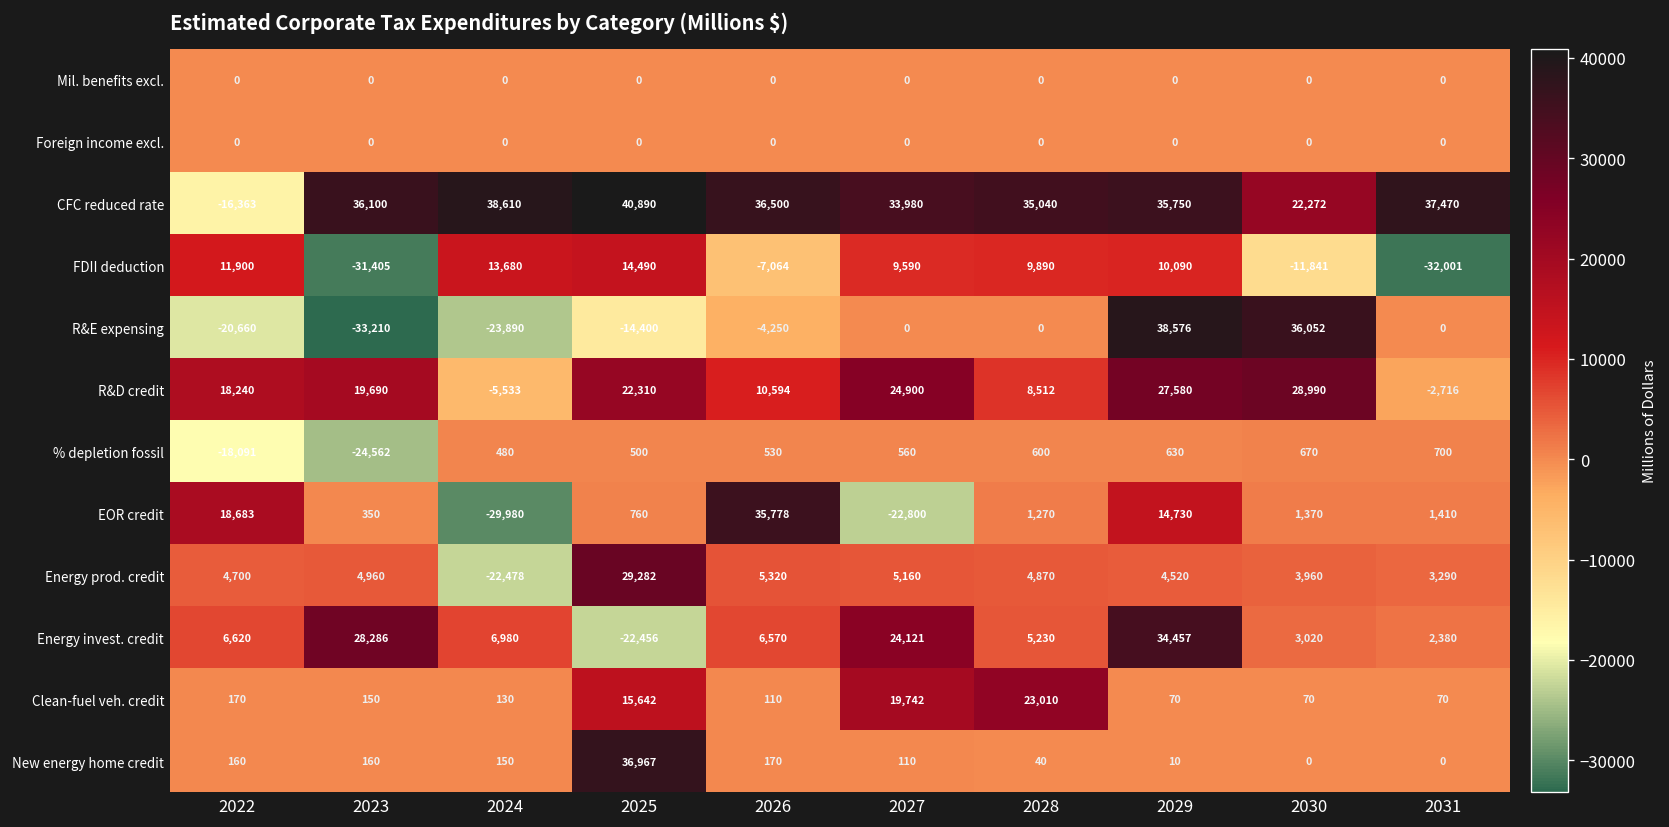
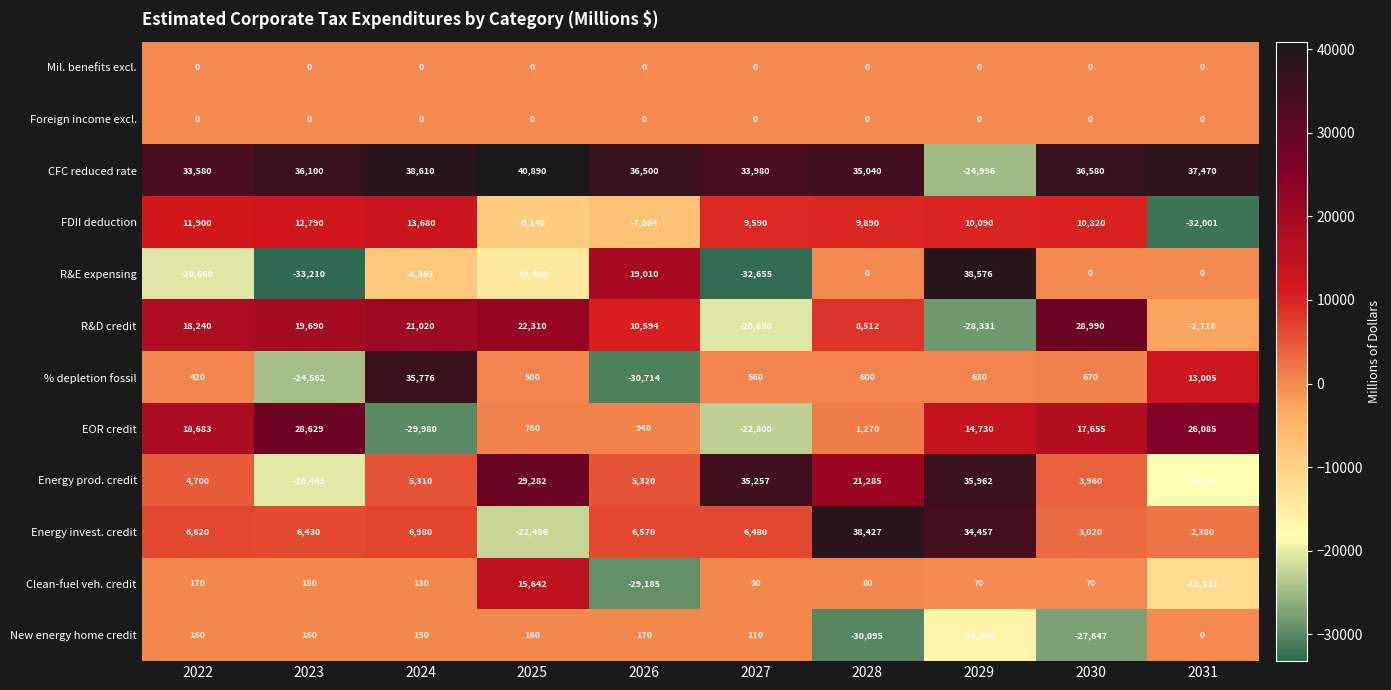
  {
    "Mil. benefits excl.": {
      "2022": "0",
      "2023": "0",
      "2024": "0",
      "2025": "0",
      "2026": "0",
      "2027": "0",
      "2028": "0",
      "2029": "0",
      "2030": "0",
      "2031": "0"
    },
    "Foreign income excl.": {
      "2022": "0",
      "2023": "0",
      "2024": "0",
      "2025": "0",
      "2026": "0",
      "2027": "0",
      "2028": "0",
      "2029": "0",
      "2030": "0",
      "2031": "0"
    },
    "CFC reduced rate": {
-     "2022": "-16,363",
+     "2022": "33,580",
      "2023": "36,100",
      "2024": "38,610",
      "2025": "40,890",
      "2026": "36,500",
      "2027": "33,980",
      "2028": "35,040",
-     "2029": "35,750",
-     "2030": "22,272",
+     "2029": "-24,996",
+     "2030": "36,580",
      "2031": "37,470"
    },
    "FDII deduction": {
      "2022": "11,900",
-     "2023": "-31,405",
+     "2023": "12,790",
      "2024": "13,680",
-     "2025": "14,490",
+     "2025": "-9,148",
      "2026": "-7,064",
      "2027": "9,590",
      "2028": "9,890",
      "2029": "10,090",
-     "2030": "-11,841",
+     "2030": "10,320",
      "2031": "-32,001"
    },
    "R&E expensing": {
      "2022": "-20,660",
      "2023": "-33,210",
-     "2024": "-23,890",
+     "2024": "-8,363",
      "2025": "-14,400",
-     "2026": "-4,250",
-     "2027": "0",
+     "2026": "19,010",
+     "2027": "-32,655",
      "2028": "0",
      "2029": "38,576",
-     "2030": "36,052",
+     "2030": "0",
      "2031": "0"
    },
    "R&D credit": {
      "2022": "18,240",
      "2023": "19,690",
-     "2024": "-5,533",
+     "2024": "21,020",
      "2025": "22,310",
      "2026": "10,594",
-     "2027": "24,900",
+     "2027": "-20,630",
      "2028": "8,512",
-     "2029": "27,580",
+     "2029": "-28,331",
      "2030": "28,990",
      "2031": "-2,716"
    },
    "% depletion fossil": {
-     "2022": "-18,091",
+     "2022": "420",
      "2023": "-24,562",
-     "2024": "480",
+     "2024": "35,776",
      "2025": "500",
-     "2026": "530",
+     "2026": "-30,714",
      "2027": "560",
      "2028": "600",
      "2029": "630",
      "2030": "670",
-     "2031": "700"
+     "2031": "13,005"
    },
    "EOR credit": {
      "2022": "18,683",
-     "2023": "350",
+     "2023": "28,629",
      "2024": "-29,980",
      "2025": "760",
-     "2026": "35,778",
+     "2026": "940",
      "2027": "-22,800",
      "2028": "1,270",
      "2029": "14,730",
-     "2030": "1,370",
-     "2031": "1,410"
+     "2030": "17,655",
+     "2031": "26,085"
    },
    "Energy prod. credit": {
      "2022": "4,700",
-     "2023": "4,960",
-     "2024": "-22,478",
+     "2023": "-20,443",
+     "2024": "5,310",
      "2025": "29,282",
      "2026": "5,320",
-     "2027": "5,160",
-     "2028": "4,870",
-     "2029": "4,520",
+     "2027": "35,257",
+     "2028": "21,285",
+     "2029": "35,962",
      "2030": "3,960",
-     "2031": "3,290"
+     "2031": "-18,186"
    },
    "Energy invest. credit": {
      "2022": "6,620",
-     "2023": "28,286",
+     "2023": "6,430",
      "2024": "6,980",
      "2025": "-22,456",
      "2026": "6,570",
-     "2027": "24,121",
-     "2028": "5,230",
+     "2027": "6,480",
+     "2028": "38,427",
      "2029": "34,457",
      "2030": "3,020",
      "2031": "2,380"
    },
    "Clean-fuel veh. credit": {
      "2022": "170",
      "2023": "150",
      "2024": "130",
      "2025": "15,642",
-     "2026": "110",
-     "2027": "19,742",
-     "2028": "23,010",
+     "2026": "-29,185",
+     "2027": "90",
+     "2028": "80",
      "2029": "70",
      "2030": "70",
-     "2031": "70"
+     "2031": "-12,131"
    },
    "New energy home credit": {
      "2022": "160",
      "2023": "160",
      "2024": "150",
-     "2025": "36,967",
+     "2025": "160",
      "2026": "170",
      "2027": "110",
-     "2028": "40",
-     "2029": "10",
-     "2030": "0",
+     "2028": "-30,095",
+     "2029": "-16,386",
+     "2030": "-27,647",
      "2031": "0"
    }
  }
